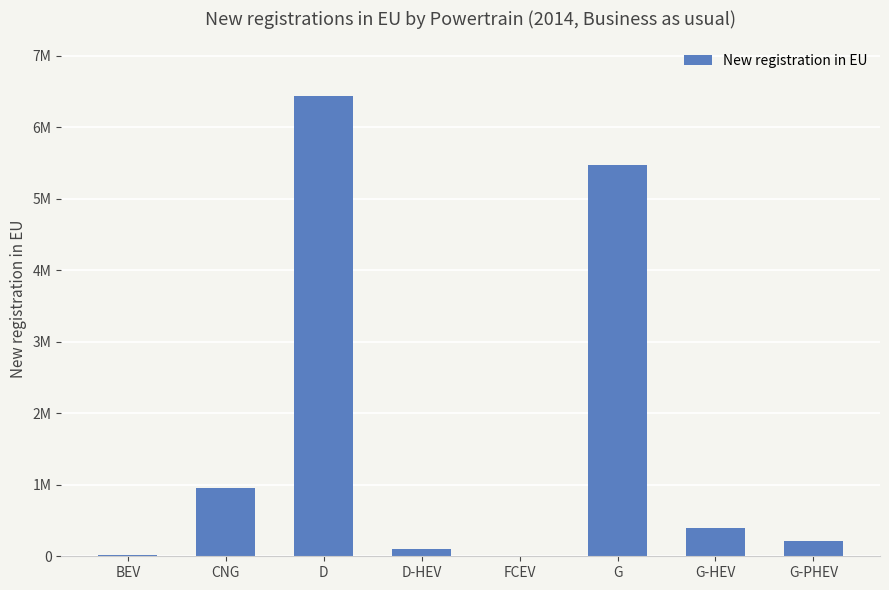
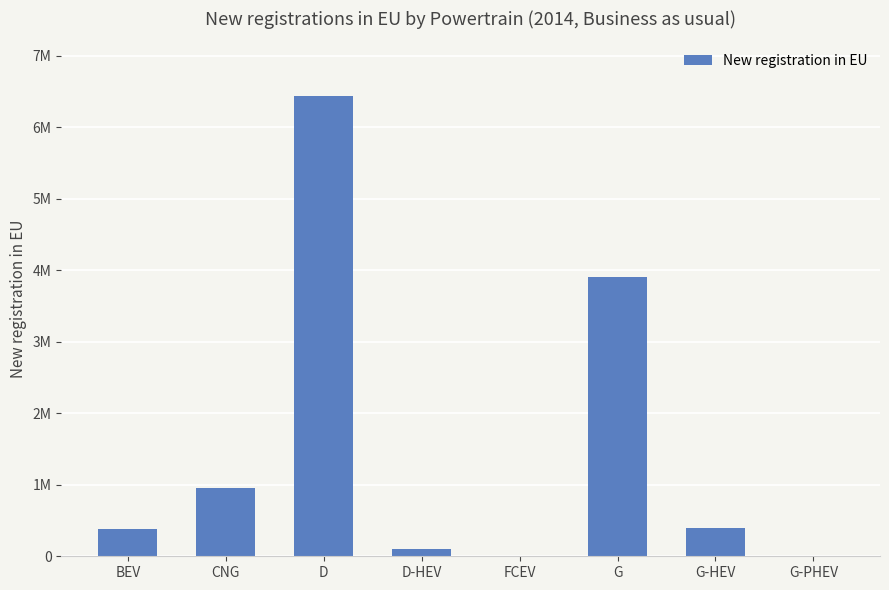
  {
-   "BEV": 0,
+   "BEV": 400000,
    "CNG": 1000000,
    "D": 6400000,
    "D-HEV": 100000,
    "FCEV": 0,
-   "G": 5500000,
+   "G": 3900000,
    "G-HEV": 400000,
-   "G-PHEV": 200000
+   "G-PHEV": 0
  }
